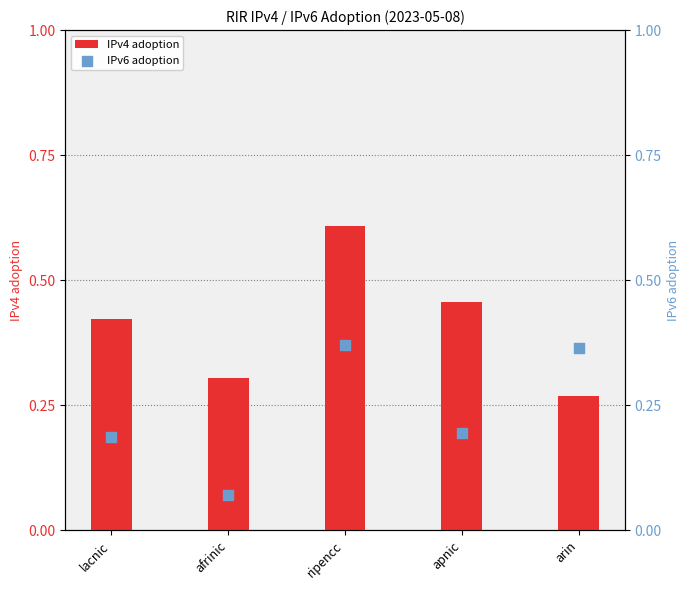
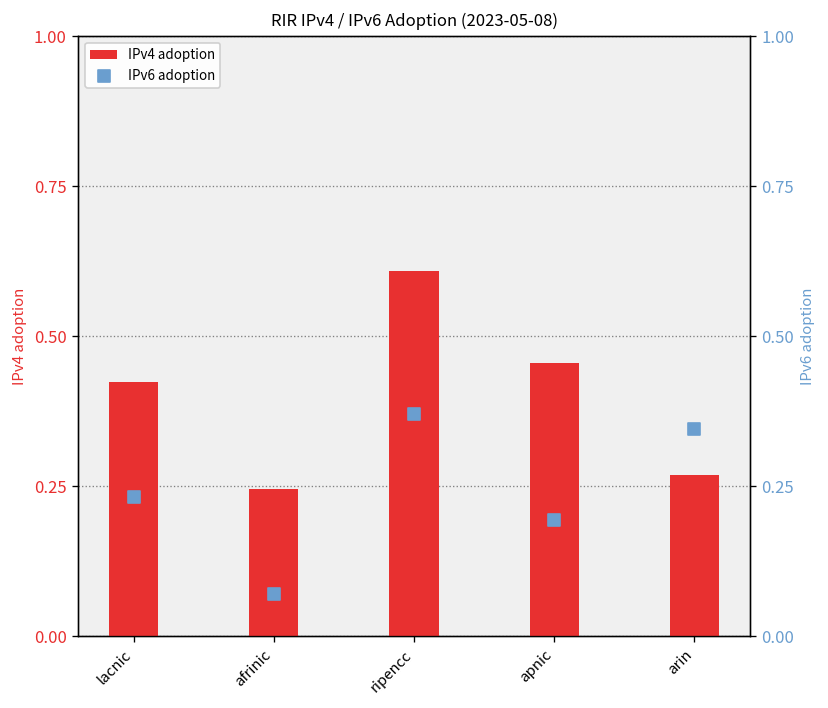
  {
    "IPv4 adoption": {
      "lacnic": 0.42,
-     "afrinic": 0.30,
+     "afrinic": 0.24,
      "ripencc": 0.61,
      "apnic": 0.46,
      "arin": 0.27
    },
    "IPv6 adoption": {
-     "lacnic": 0.19,
-     "arin": 0.37
+     "lacnic": 0.23,
+     "arin": 0.35
    }
  }
